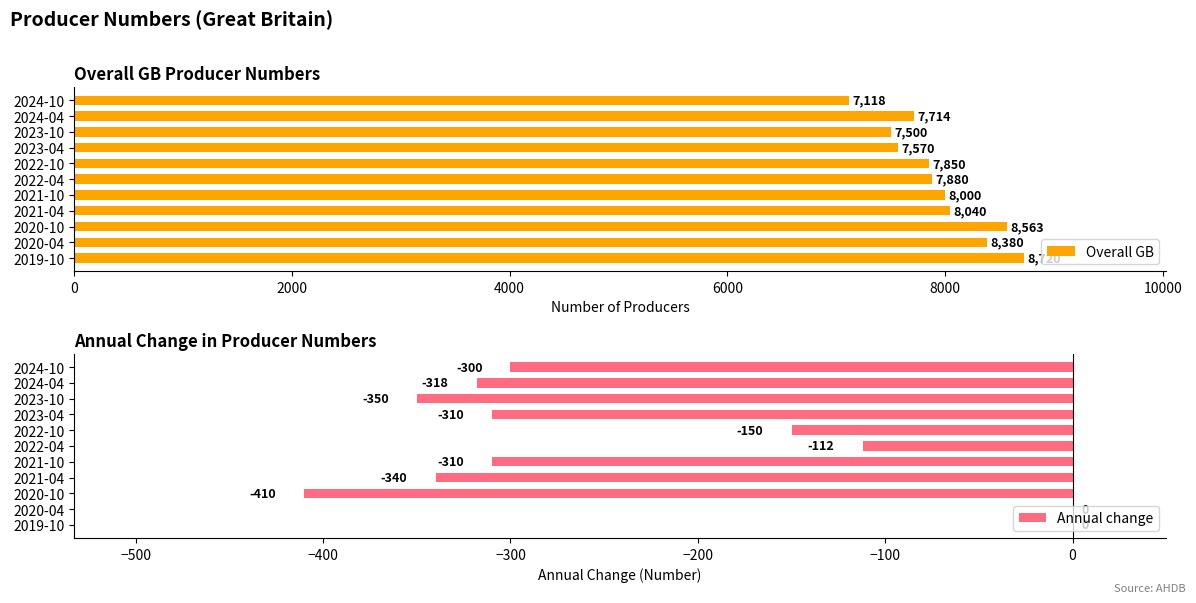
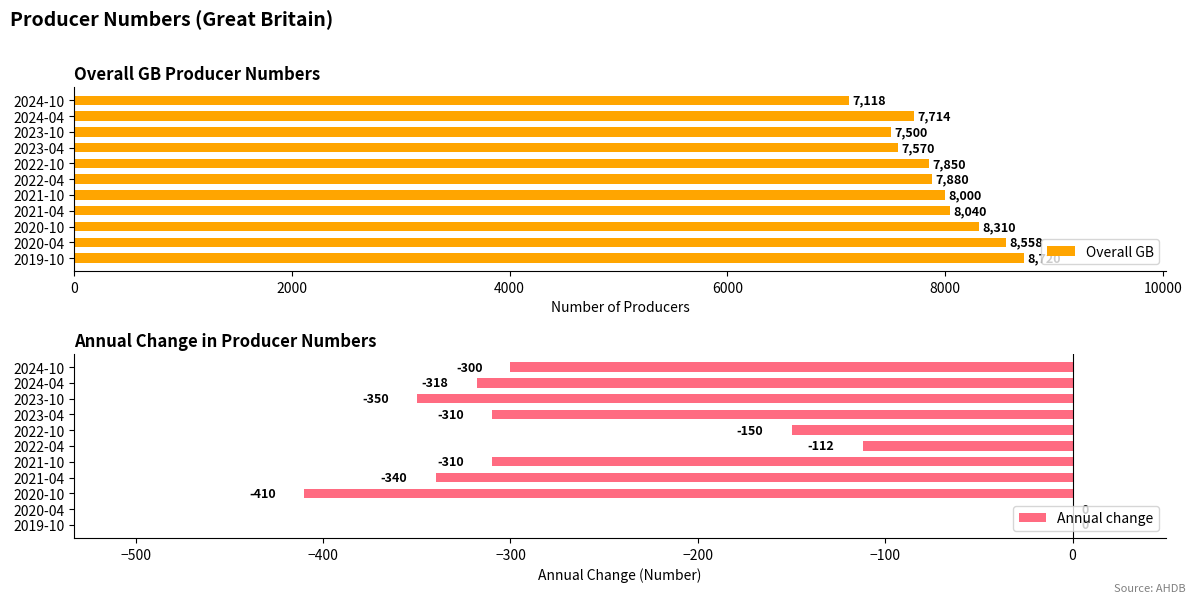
  {
    "Overall GB Producer Numbers": {
      "2024-10": "7,118",
      "2024-04": "7,714",
      "2023-10": "7,500",
      "2023-04": "7,570",
      "2022-10": "7,850",
      "2022-04": "7,880",
      "2021-10": "8,000",
      "2021-04": "8,040",
-     "2020-10": "8,563",
-     "2020-04": "8,380"
+     "2020-10": "8,310",
+     "2020-04": "8,558"
    },
    "Annual Change in Producer Numbers": {
      "2024-10": "-300",
      "2023-04": "-310",
      "2022-04": "-112",
      "2021-10": "-310",
      "2020-10": "-410"
    }
  }
